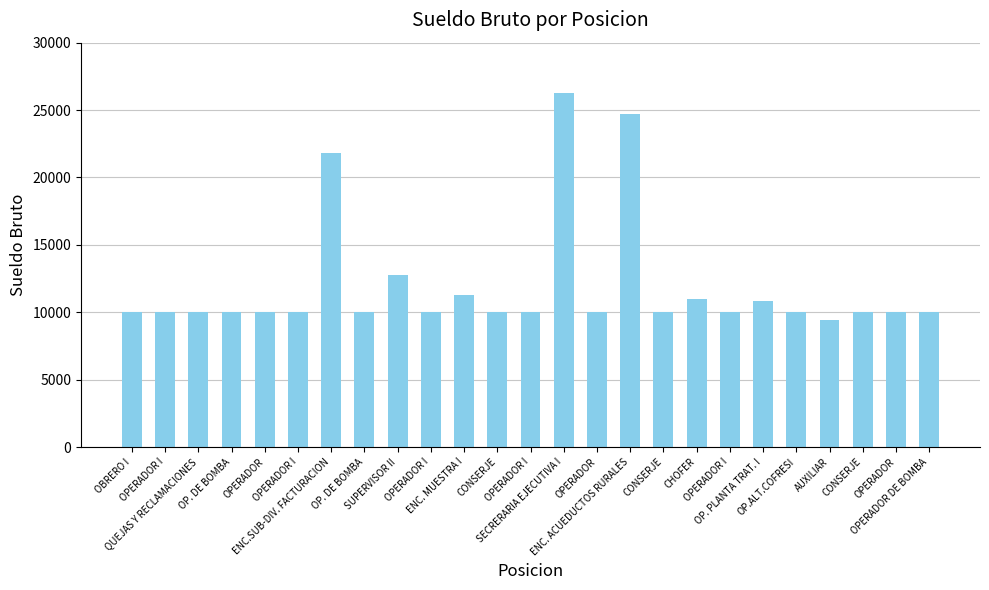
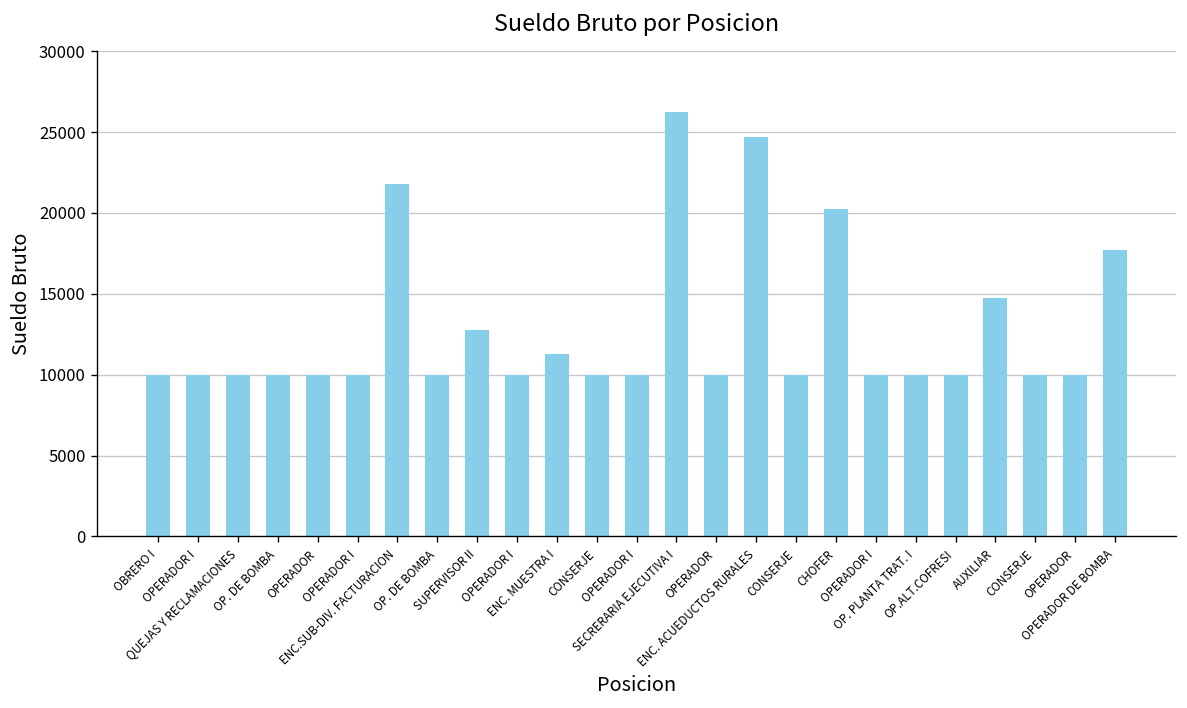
  {
    "OBRERO I": 10000,
    "QUEJAS Y RECLAMACIONES": 10000,
    "ENC.SUB-DIV. FACTURACION": 21800,
    "SUPERVISOR II": 12800,
    "ENC. MUESTRA I": 11300,
    "SECRERARIA EJECUTIVA I": 26300,
    "ENC. ACUEDUCTOS RURALES": 24700,
-   "CHOFER": 11000,
-   "OP. PLANTA TRAT. I": 10800,
+   "CHOFER": 20200,
+   "OP. PLANTA TRAT. I": 10000,
    "OP.ALT.COFRESI": 10000,
-   "AUXILIAR": 9400,
-   "OPERADOR DE BOMBA": 10000
+   "AUXILIAR": 14700,
+   "OPERADOR DE BOMBA": 17700
  }
